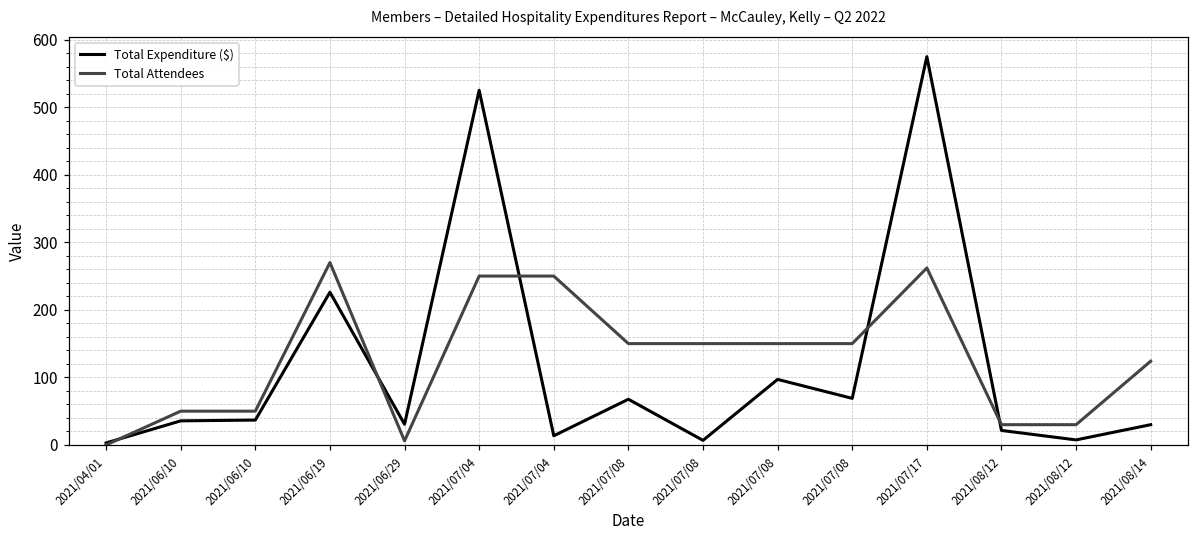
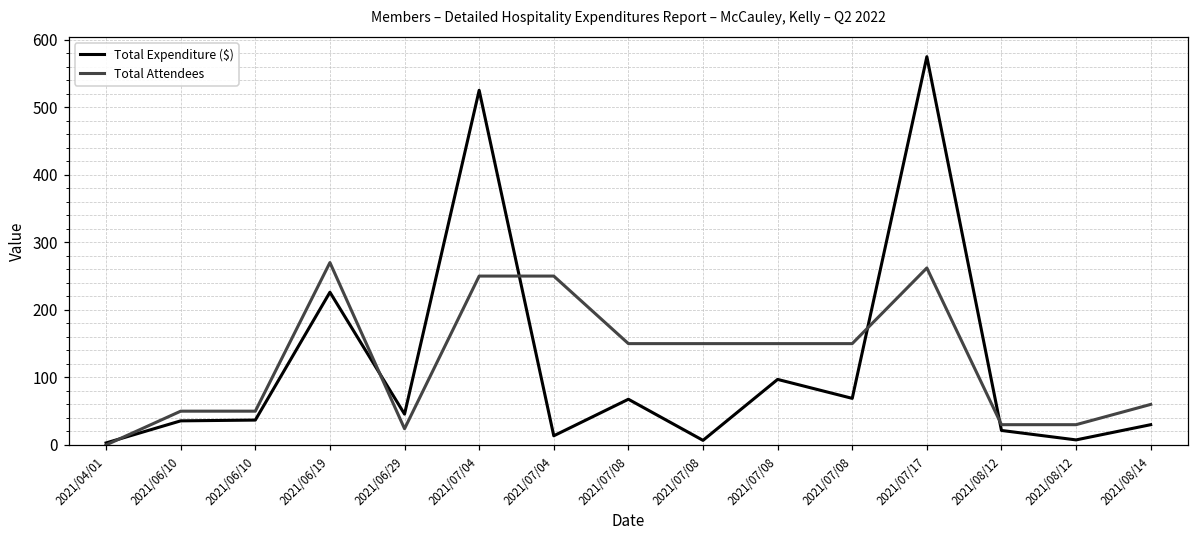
  {
    "Total Expenditure ($)": {
      "2021/06/19": 230,
-     "2021/06/29": 30,
+     "2021/06/29": 50,
      "2021/07/17": 570,
      "2021/08/14": 30
    },
    "Total Attendees": {
      "2021/06/19": 270,
-     "2021/06/29": 10,
+     "2021/06/29": 20,
      "2021/07/17": 260,
-     "2021/08/14": 120
+     "2021/08/14": 60
    }
  }
